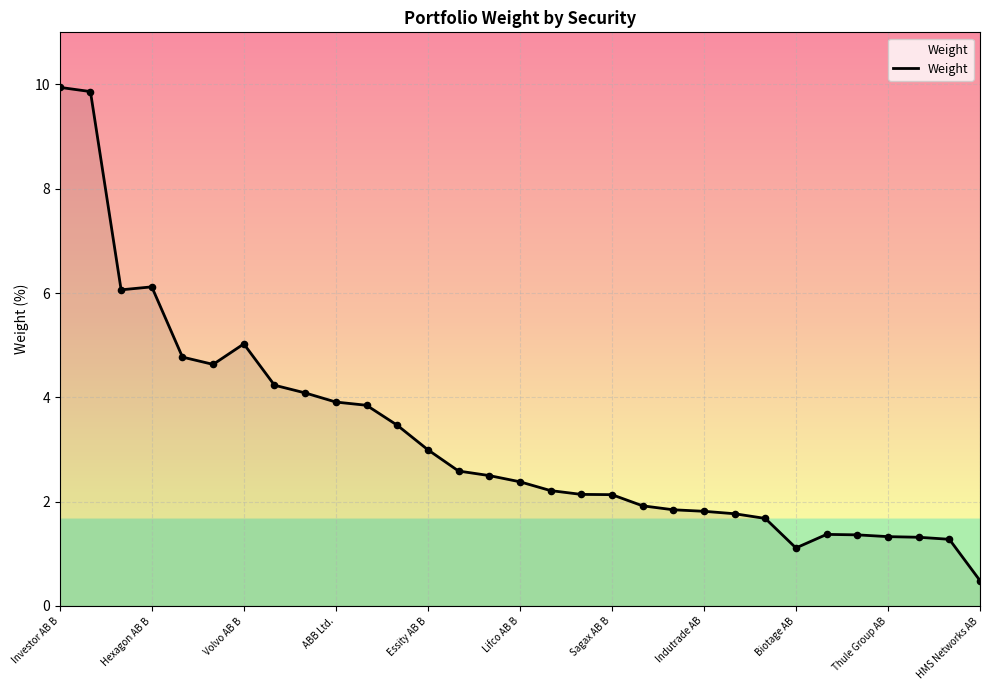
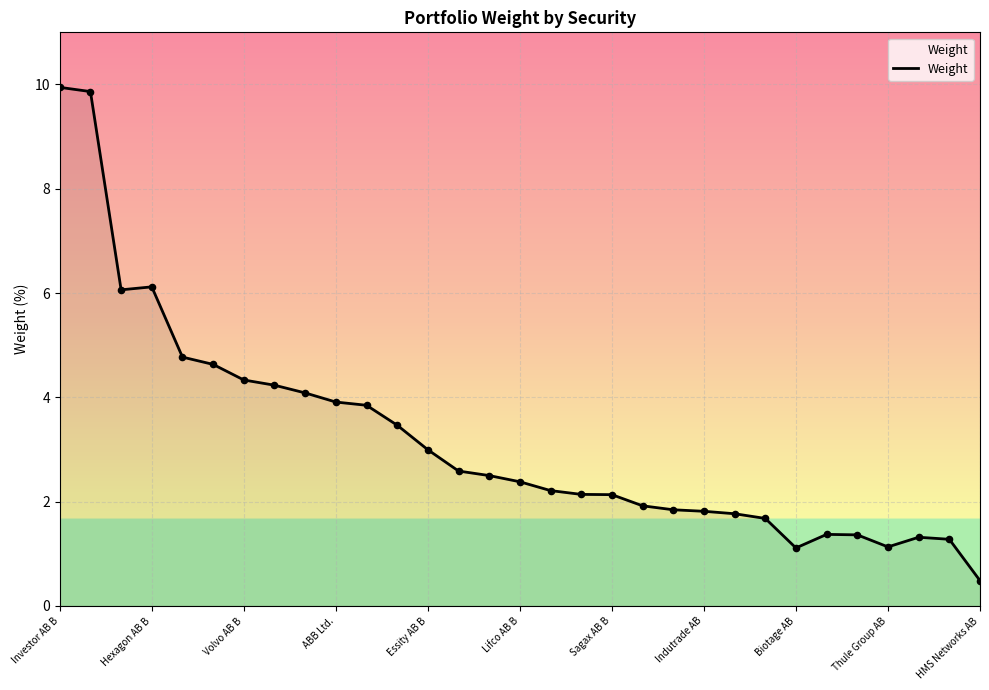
  {
    "Investor AB B": 9.9,
    "Hexagon AB B": 6.1,
-   "Volvo AB B": 5.0,
+   "Volvo AB B": 4.3,
    "ABB Ltd.": 3.9,
    "Essity AB B": 3.0,
    "Lifco AB B": 2.4,
    "Sagax AB B": 2.1,
    "Indutrade AB": 1.8,
    "Biotage AB": 1.1,
-   "Thule Group AB": 1.3,
+   "Thule Group AB": 1.1,
    "HMS Networks AB": 0.5
  }
